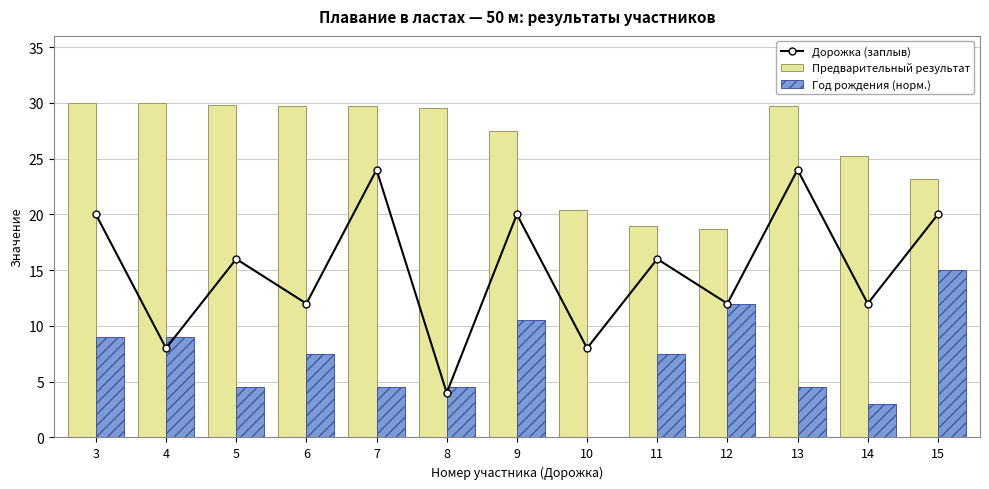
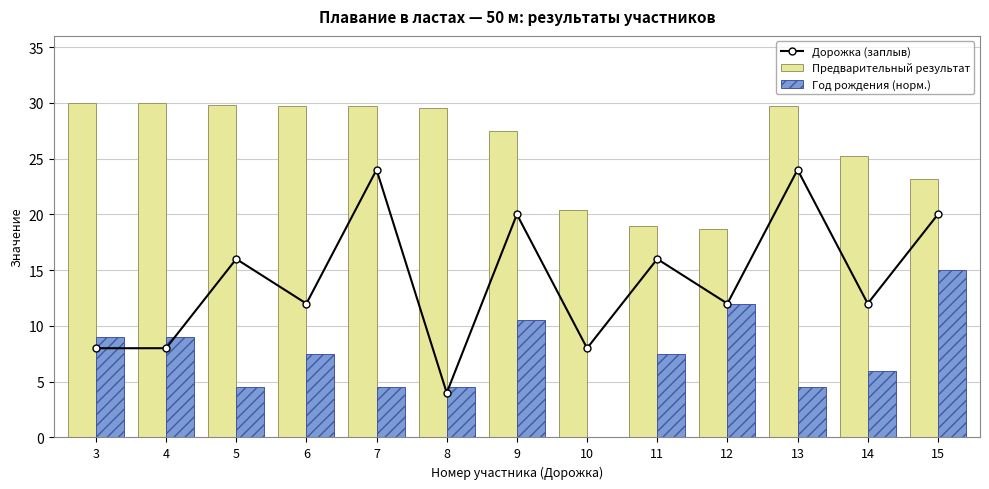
  {
    "Предварительный результат": {
      "3": 30.0,
      "4": 30.0,
      "5": 29.8,
      "6": 29.7,
      "7": 29.7,
      "8": 29.5,
      "9": 27.5,
      "10": 20.4,
      "11": 19.0,
      "12": 18.7,
      "13": 29.7,
      "14": 25.2,
      "15": 23.2
    },
    "Дорожка (заплыв)": {
-     "3": 20.0,
+     "3": 8.0,
      "4": 8.0,
      "5": 16.0,
      "6": 12.0,
      "7": 24.0,
      "8": 4.0,
      "9": 20.0,
      "10": 8.0,
      "11": 16.0,
      "12": 12.0,
      "13": 24.0,
      "14": 12.0,
      "15": 20.0
    },
    "Год рождения (норм.)": {
      "3": 9.0,
      "4": 9.0,
      "5": 4.5,
      "6": 7.5,
      "7": 4.5,
      "8": 4.5,
      "9": 10.5,
      "10": 0.0,
      "11": 7.5,
      "12": 12.0,
      "13": 4.5,
-     "14": 3.0,
+     "14": 6.0,
      "15": 15.0
    }
  }
